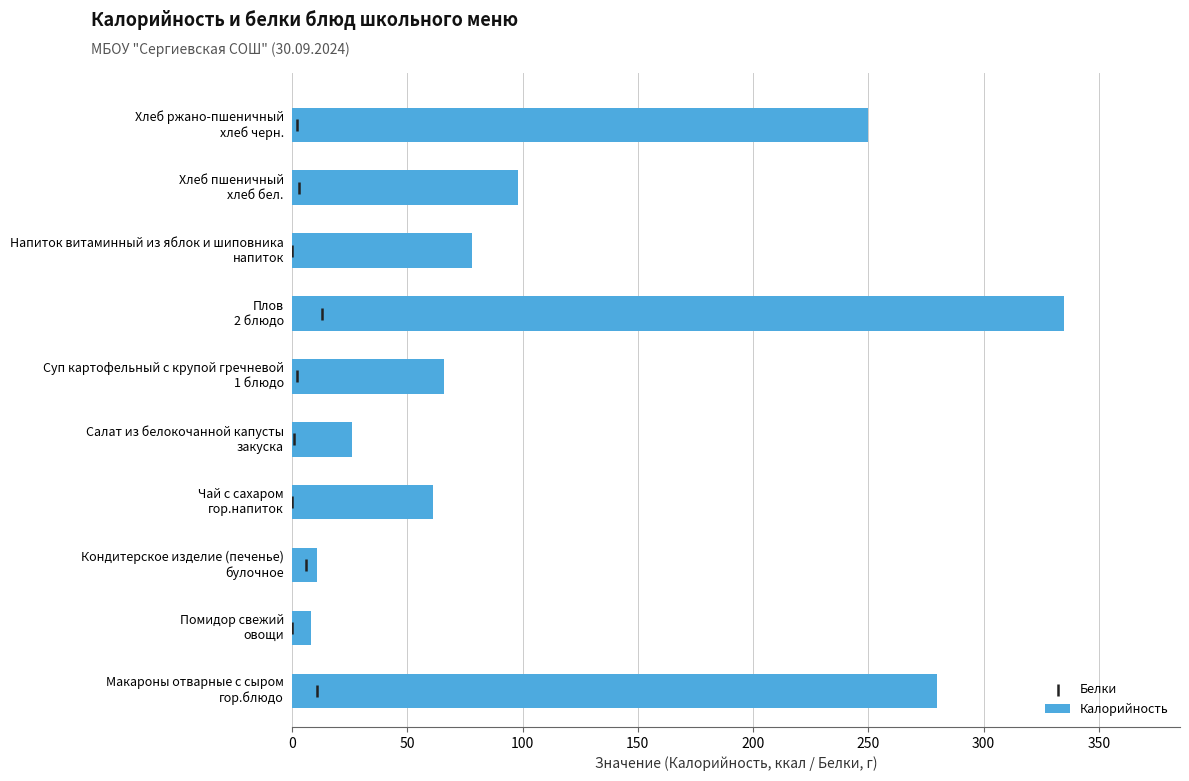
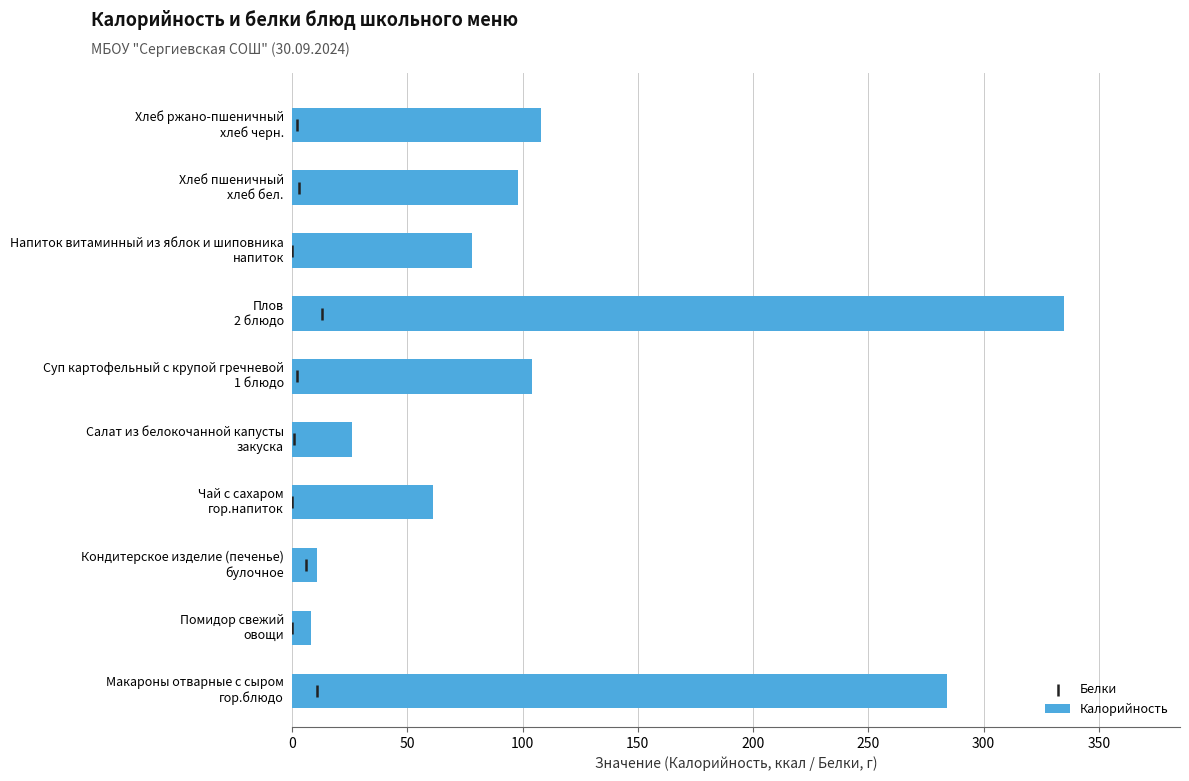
  {
    "Калорийность": {
-     "Хлеб ржано-пшеничный хлеб черн.": 250,
+     "Хлеб ржано-пшеничный хлеб черн.": 108,
      "Хлеб пшеничный хлеб бел.": 98,
      "Напиток витаминный из яблок и шиповника напиток": 78,
      "Плов 2 блюдо": 335,
-     "Суп картофельный с крупой гречневой 1 блюдо": 66,
+     "Суп картофельный с крупой гречневой 1 блюдо": 104,
      "Салат из белокочанной капусты закуска": 26,
      "Чай с сахаром гор.напиток": 61,
      "Кондитерское изделие (печенье) булочное": 11,
      "Помидор свежий овощи": 8,
-     "Макароны отварные с сыром гор.блюдо": 280
+     "Макароны отварные с сыром гор.блюдо": 284
    }
  }
